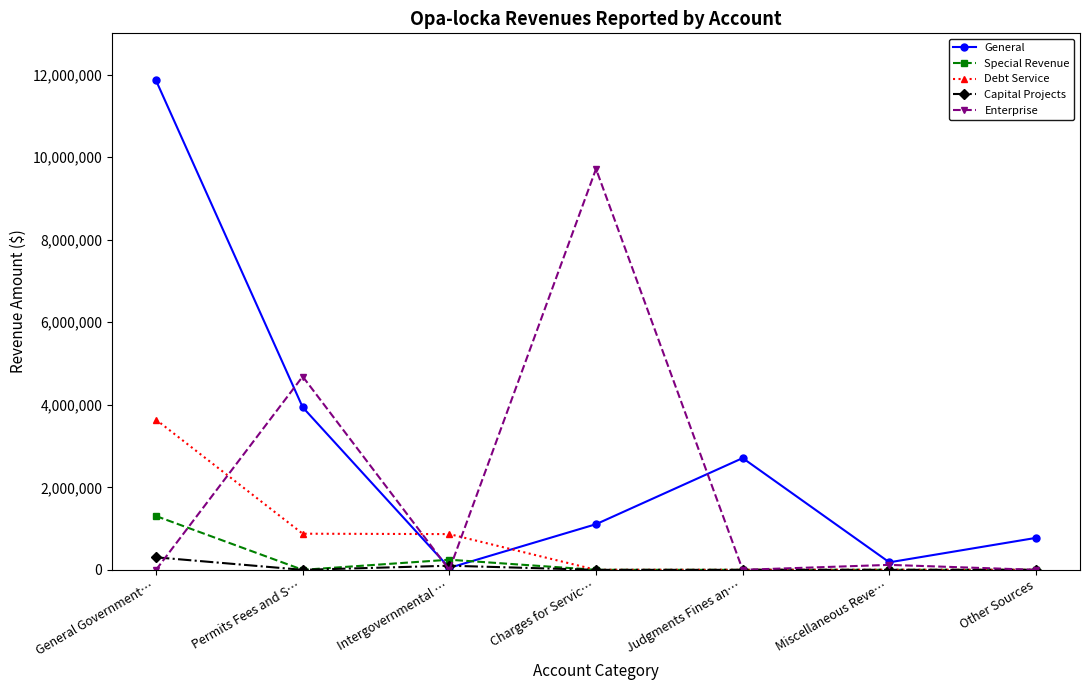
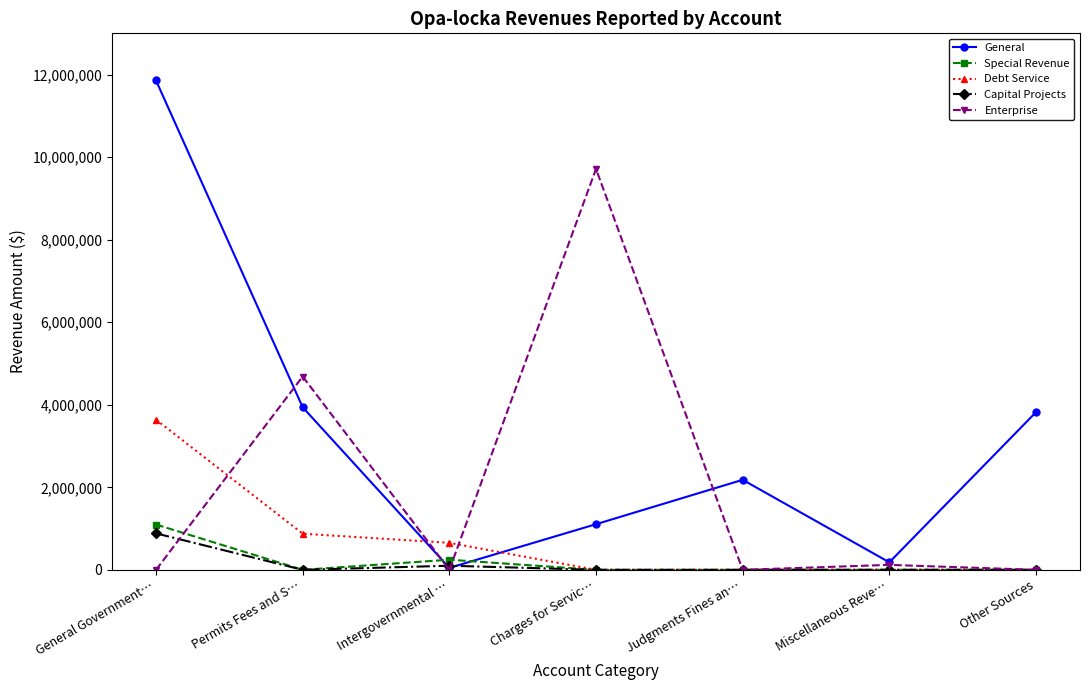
  {
    "General": {
      "General Government…": "11,900,000",
      "Permits Fees and S…": "3,900,000",
      "Charges for Servic…": "1,100,000",
-     "Judgments Fines an…": "2,700,000",
+     "Judgments Fines an…": "2,200,000",
      "Miscellaneous Reve…": "200,000",
-     "Other Sources": "800,000"
+     "Other Sources": "3,800,000"
    },
    "Special Revenue": {
-     "General Government…": "1,300,000",
+     "General Government…": "1,100,000",
      "Intergovernmental …": "200,000"
    },
    "Debt Service": {
      "General Government…": "3,600,000",
      "Permits Fees and S…": "900,000",
-     "Intergovernmental …": "900,000"
+     "Intergovernmental …": "700,000"
    },
    "Capital Projects": {
-     "General Government…": "300,000"
+     "General Government…": "900,000"
    },
    "Enterprise": {
      "General Government…": "0",
      "Permits Fees and S…": "4,700,000",
      "Charges for Servic…": "9,700,000",
      "Miscellaneous Reve…": "100,000"
    }
  }
